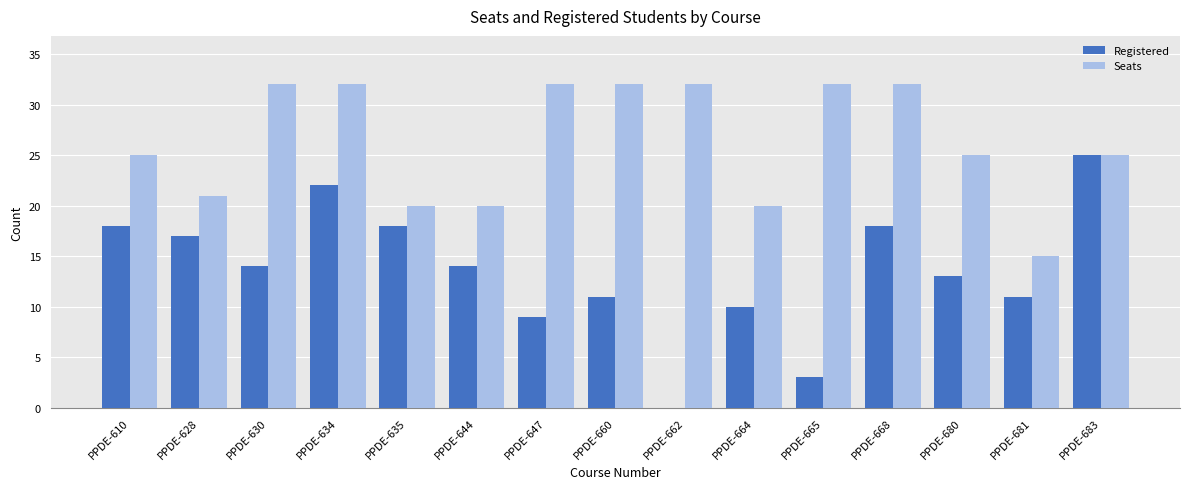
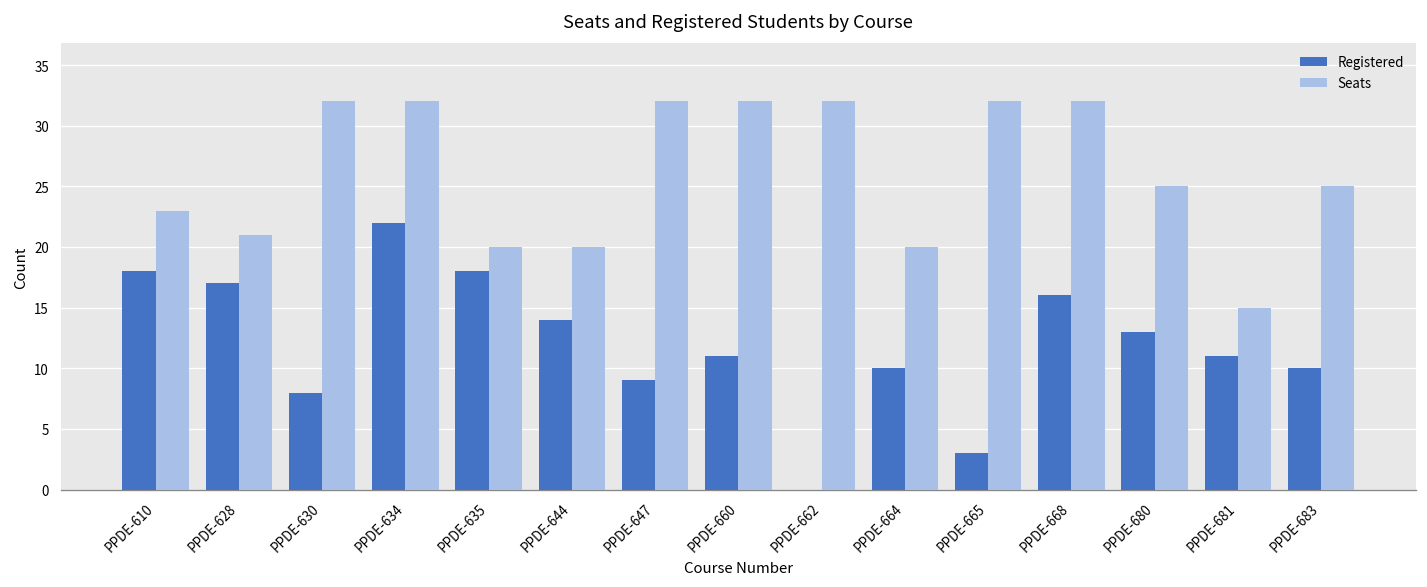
  {
    "Registered": {
      "PPDE-610": 18,
      "PPDE-628": 17,
-     "PPDE-630": 14,
+     "PPDE-630": 8,
      "PPDE-634": 22,
      "PPDE-635": 18,
      "PPDE-644": 14,
      "PPDE-647": 9,
      "PPDE-660": 11,
      "PPDE-662": 0,
      "PPDE-664": 10,
      "PPDE-665": 3,
-     "PPDE-668": 18,
+     "PPDE-668": 16,
      "PPDE-680": 13,
      "PPDE-681": 11,
-     "PPDE-683": 25
+     "PPDE-683": 10
    },
    "Seats": {
-     "PPDE-610": 25,
+     "PPDE-610": 23,
      "PPDE-628": 21,
      "PPDE-630": 32,
      "PPDE-634": 32,
      "PPDE-635": 20,
      "PPDE-644": 20,
      "PPDE-647": 32,
      "PPDE-660": 32,
      "PPDE-662": 32,
      "PPDE-664": 20,
      "PPDE-665": 32,
      "PPDE-668": 32,
      "PPDE-680": 25,
      "PPDE-681": 15,
      "PPDE-683": 25
    }
  }
